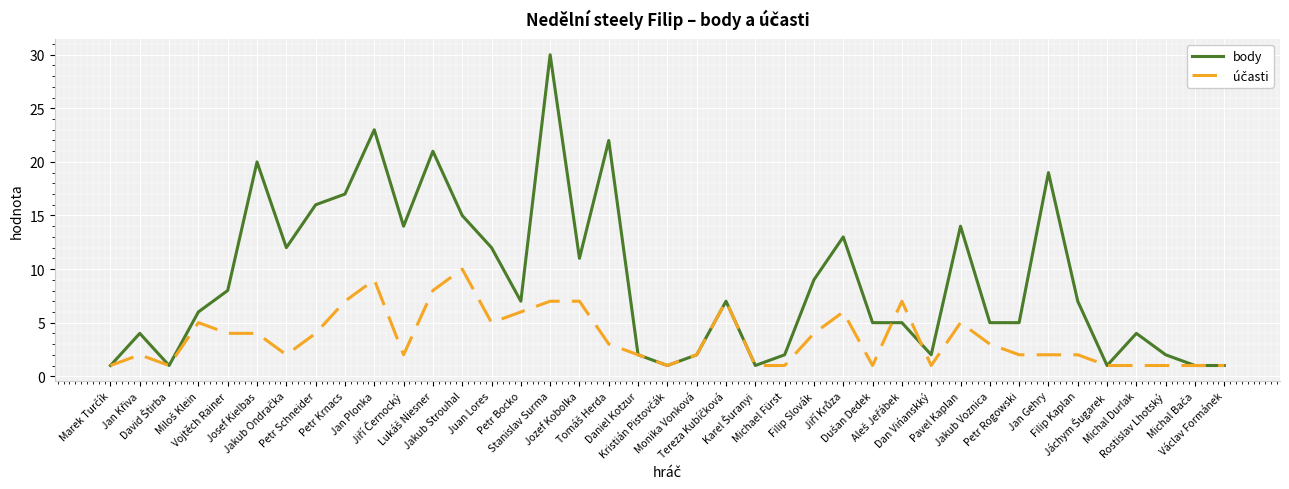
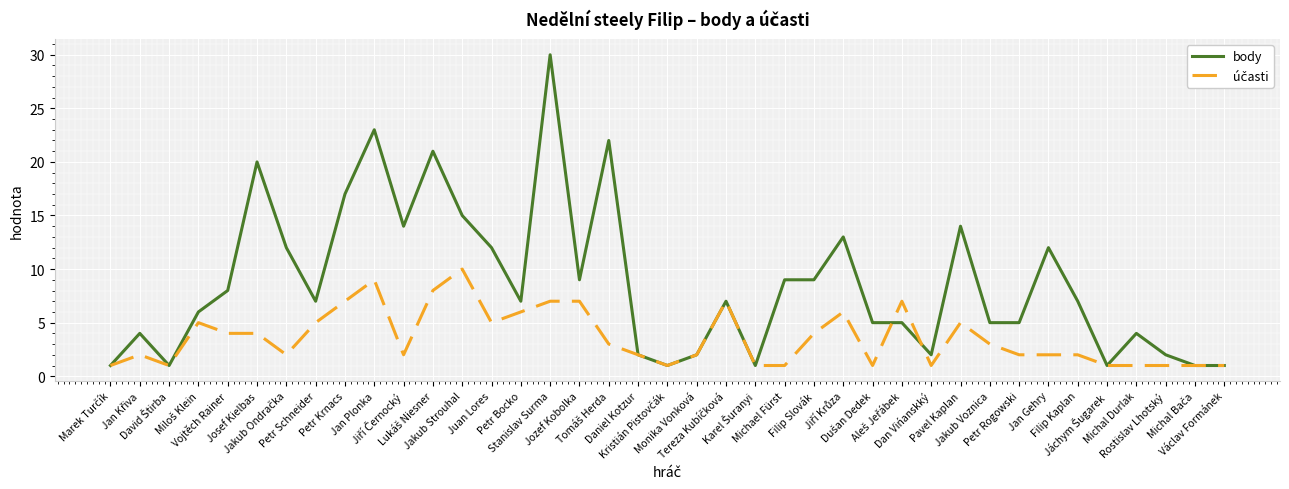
  {
    "body": {
      "Jan Křiva": 4,
      "Miloš Klein": 6,
      "Vojtěch Rainer": 8,
      "Josef Kielbas": 20,
      "Jakub Ondračka": 12,
-     "Petr Schneider": 16,
+     "Petr Schneider": 7,
      "Petr Krnacs": 17,
      "Jan Plonka": 23,
      "Jiří Černocký": 14,
      "Lukáš Niesner": 21,
      "Jakub Strouhal": 15,
      "Juan Lores": 12,
      "Petr Bocko": 7,
      "Stanislav Surma": 30,
-     "Jozef Kobolka": 11,
+     "Jozef Kobolka": 9,
      "Tomáš Herda": 22,
-     "Michael Fürst": 2,
+     "Michael Fürst": 9,
      "Filip Slovák": 9,
      "Jiří Krůza": 13,
      "Dušan Dedek": 5,
      "Aleš Jeřábek": 5,
      "Dan Vińanskký": 2,
      "Pavel Kaplan": 14,
      "Jakub Voznica": 5,
      "Petr Rogowski": 5,
-     "Jan Gehry": 19,
+     "Jan Gehry": 12,
      "Filip Kaplan": 7,
      "Michal Durlak": 4,
      "Rostislav Lhotský": 2
    },
    "účasti": {
      "Jan Křiva": 2,
      "Miloš Klein": 5,
      "Vojtěch Rainer": 4,
      "Josef Kielbas": 4,
      "Jakub Ondračka": 2,
-     "Petr Schneider": 4,
+     "Petr Schneider": 5,
      "Petr Krnacs": 7,
      "Jan Plonka": 9,
      "Jiří Černocký": 2,
      "Lukáš Niesner": 8,
      "Jakub Strouhal": 10,
      "Juan Lores": 5,
      "Petr Bocko": 6,
      "Stanislav Surma": 7,
      "Jozef Kobolka": 7,
      "Tomáš Herda": 3,
      "Michael Fürst": 1,
      "Filip Slovák": 4,
      "Jiří Krůza": 6,
      "Dušan Dedek": 1,
      "Aleš Jeřábek": 7,
      "Dan Vińanskký": 1,
      "Pavel Kaplan": 5,
      "Jakub Voznica": 3,
      "Petr Rogowski": 2,
      "Jan Gehry": 2,
      "Filip Kaplan": 2,
      "Michal Durlak": 1,
      "Rostislav Lhotský": 1
    }
  }
